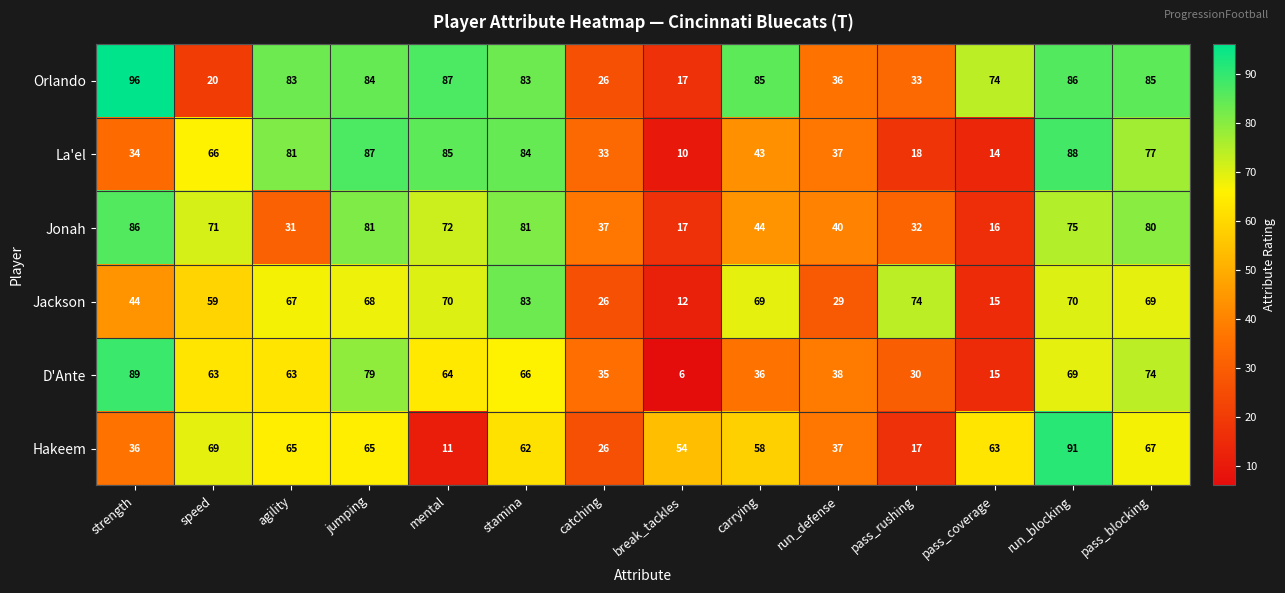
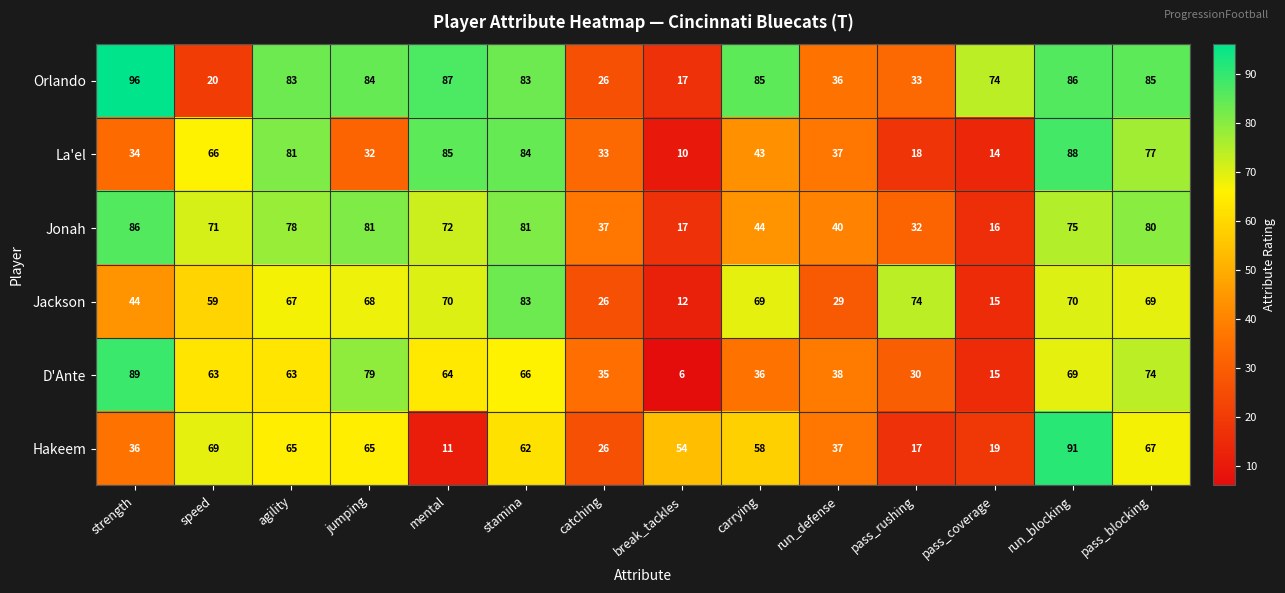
  {
    "Orlando": {
      "strength": 96,
      "speed": 20,
      "agility": 83,
      "jumping": 84,
      "mental": 87,
      "stamina": 83,
      "catching": 26,
      "break_tackles": 17,
      "carrying": 85,
      "run_defense": 36,
      "pass_rushing": 33,
      "pass_coverage": 74,
      "run_blocking": 86,
      "pass_blocking": 85
    },
    "La'el": {
      "strength": 34,
      "speed": 66,
      "agility": 81,
-     "jumping": 87,
+     "jumping": 32,
      "mental": 85,
      "stamina": 84,
      "catching": 33,
      "break_tackles": 10,
      "carrying": 43,
      "run_defense": 37,
      "pass_rushing": 18,
      "pass_coverage": 14,
      "run_blocking": 88,
      "pass_blocking": 77
    },
    "Jonah": {
      "strength": 86,
      "speed": 71,
-     "agility": 31,
+     "agility": 78,
      "jumping": 81,
      "mental": 72,
      "stamina": 81,
      "catching": 37,
      "break_tackles": 17,
      "carrying": 44,
      "run_defense": 40,
      "pass_rushing": 32,
      "pass_coverage": 16,
      "run_blocking": 75,
      "pass_blocking": 80
    },
    "Jackson": {
      "strength": 44,
      "speed": 59,
      "agility": 67,
      "jumping": 68,
      "mental": 70,
      "stamina": 83,
      "catching": 26,
      "break_tackles": 12,
      "carrying": 69,
      "run_defense": 29,
      "pass_rushing": 74,
      "pass_coverage": 15,
      "run_blocking": 70,
      "pass_blocking": 69
    },
    "D'Ante": {
      "strength": 89,
      "speed": 63,
      "agility": 63,
      "jumping": 79,
      "mental": 64,
      "stamina": 66,
      "catching": 35,
      "break_tackles": 6,
      "carrying": 36,
      "run_defense": 38,
      "pass_rushing": 30,
      "pass_coverage": 15,
      "run_blocking": 69,
      "pass_blocking": 74
    },
    "Hakeem": {
      "strength": 36,
      "speed": 69,
      "agility": 65,
      "jumping": 65,
      "mental": 11,
      "stamina": 62,
      "catching": 26,
      "break_tackles": 54,
      "carrying": 58,
      "run_defense": 37,
      "pass_rushing": 17,
-     "pass_coverage": 63,
+     "pass_coverage": 19,
      "run_blocking": 91,
      "pass_blocking": 67
    }
  }
